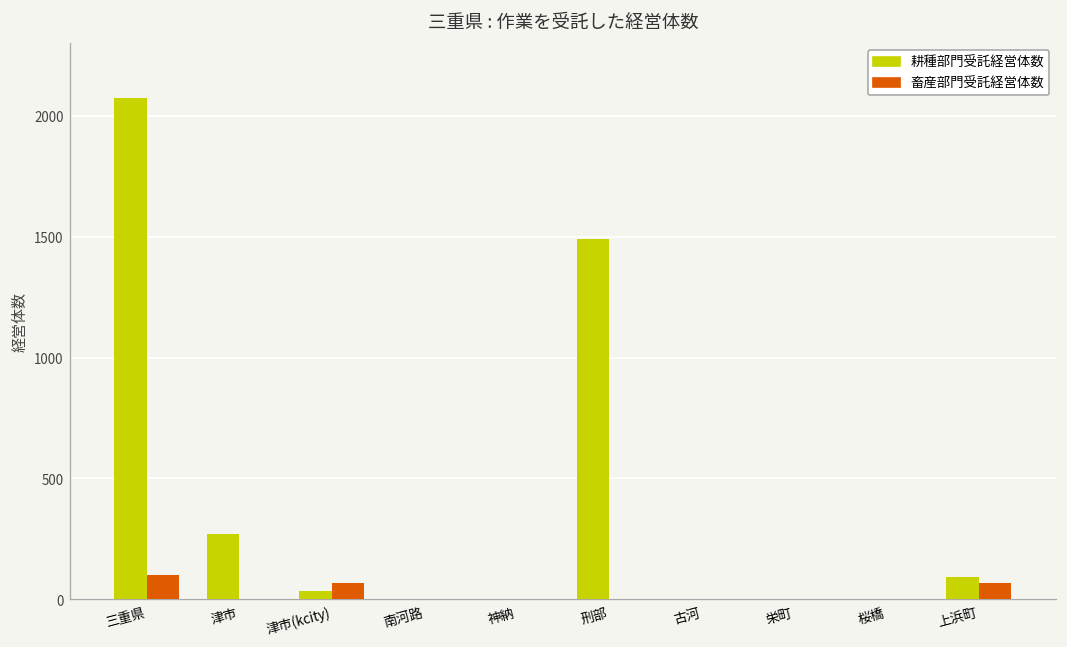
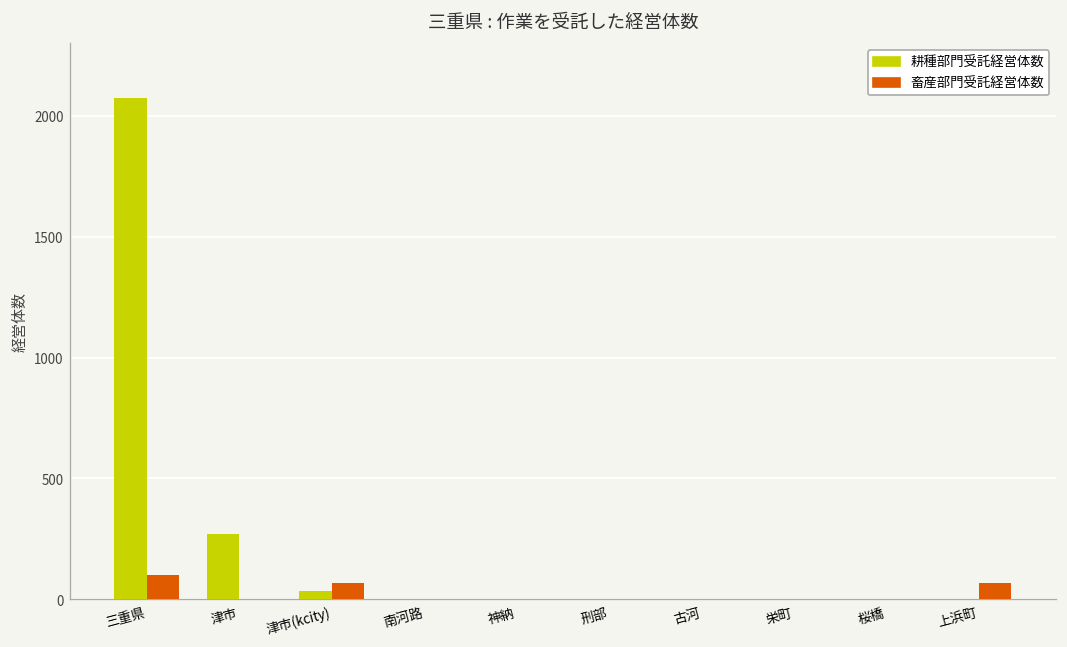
  {
    "耕種部門受託経営体数": {
      "三重県": 2070,
      "津市": 270,
      "津市(kcity)": 30,
      "神納": 0,
-     "刑部": 1490,
+     "刑部": 0,
      "栄町": 0,
      "桜橋": 0,
-     "上浜町": 90
+     "上浜町": 0
    },
    "畜産部門受託経営体数": {
      "三重県": 100,
      "津市": 0,
      "津市(kcity)": 70,
      "南河路": 0,
      "神納": 0,
      "刑部": 0,
      "古河": 0,
      "栄町": 0,
      "桜橋": 0,
      "上浜町": 70
    }
  }
